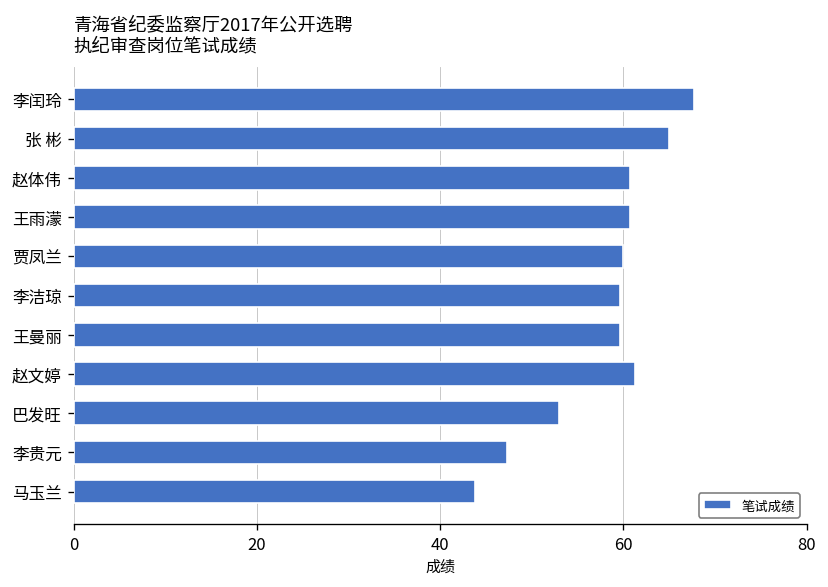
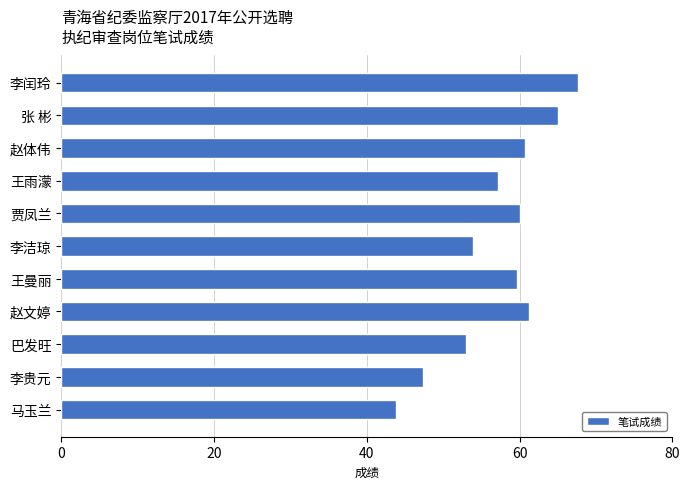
  {
    "李闰玲": 68,
    "张 彬": 65,
    "赵体伟": 61,
-   "王雨濛": 61,
+   "王雨濛": 57,
    "贾凤兰": 60,
-   "李洁琼": 60,
+   "李洁琼": 54,
    "王曼丽": 60,
    "赵文婷": 61,
    "巴发旺": 53,
    "李贵元": 47,
    "马玉兰": 44
  }
